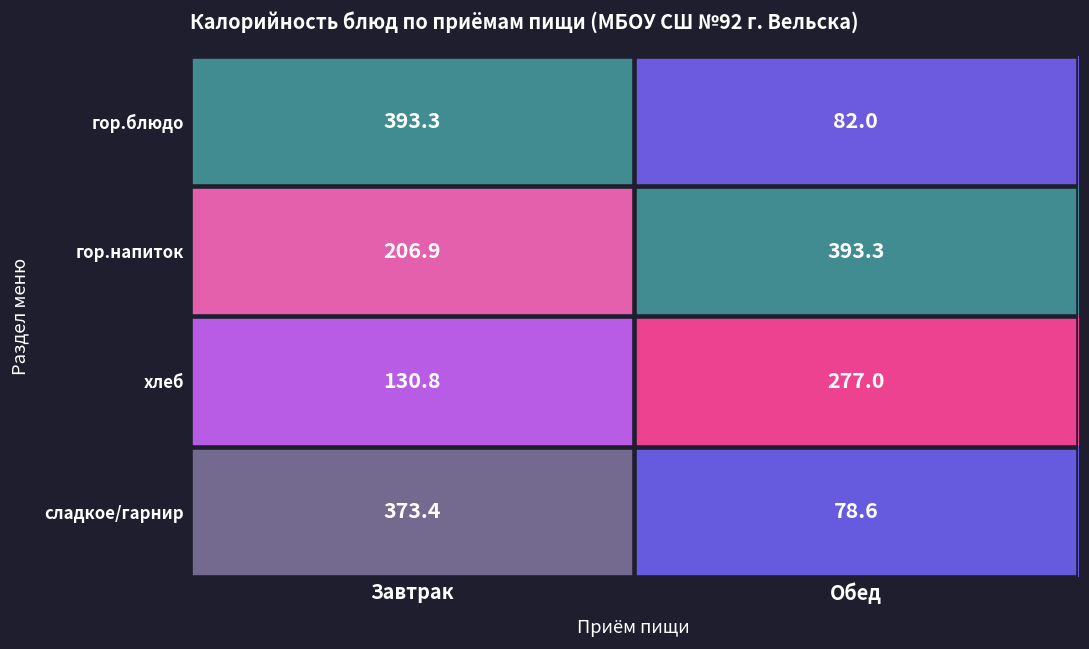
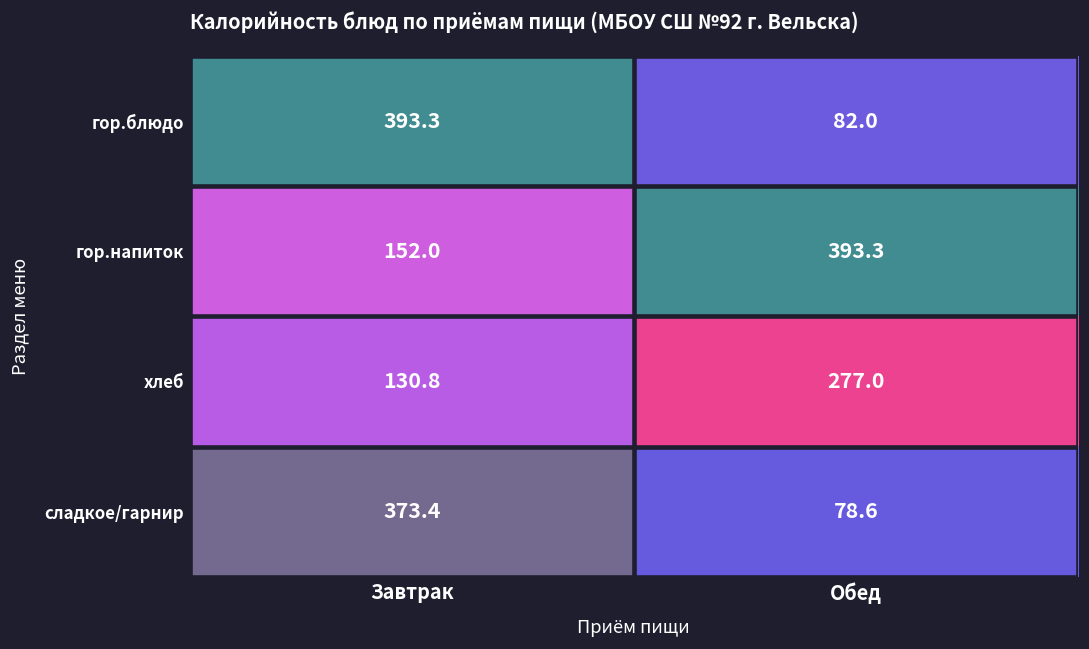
  {
    "гор.блюдо": {
      "Завтрак": 393.3,
      "Обед": 82.0
    },
    "гор.напиток": {
-     "Завтрак": 206.9,
+     "Завтрак": 152.0,
      "Обед": 393.3
    },
    "хлеб": {
      "Завтрак": 130.8,
      "Обед": 277.0
    },
    "сладкое/гарнир": {
      "Завтрак": 373.4,
      "Обед": 78.6
    }
  }
